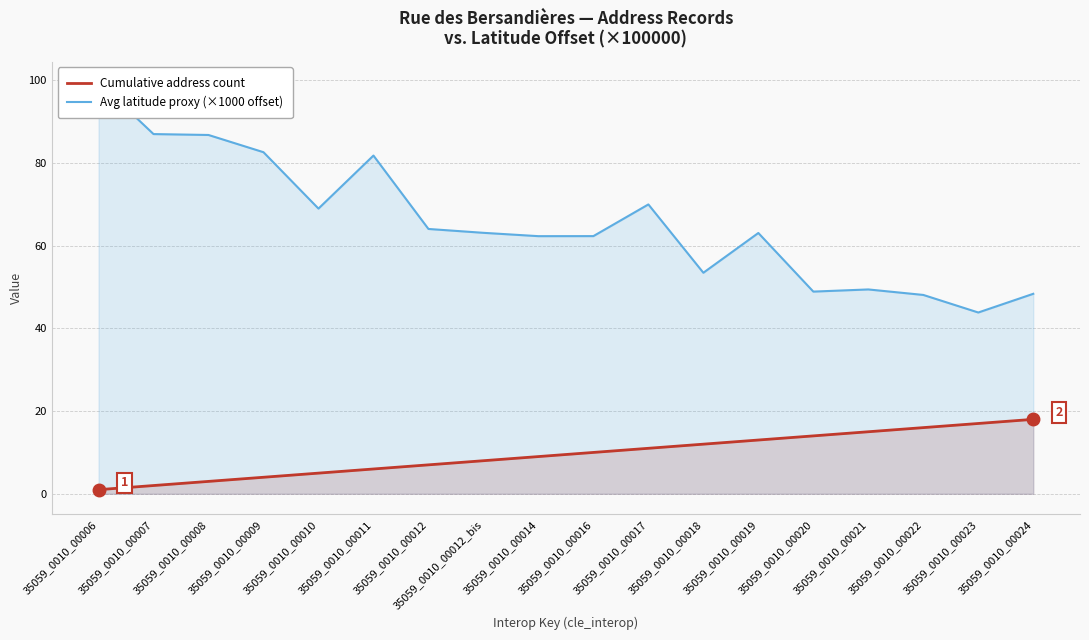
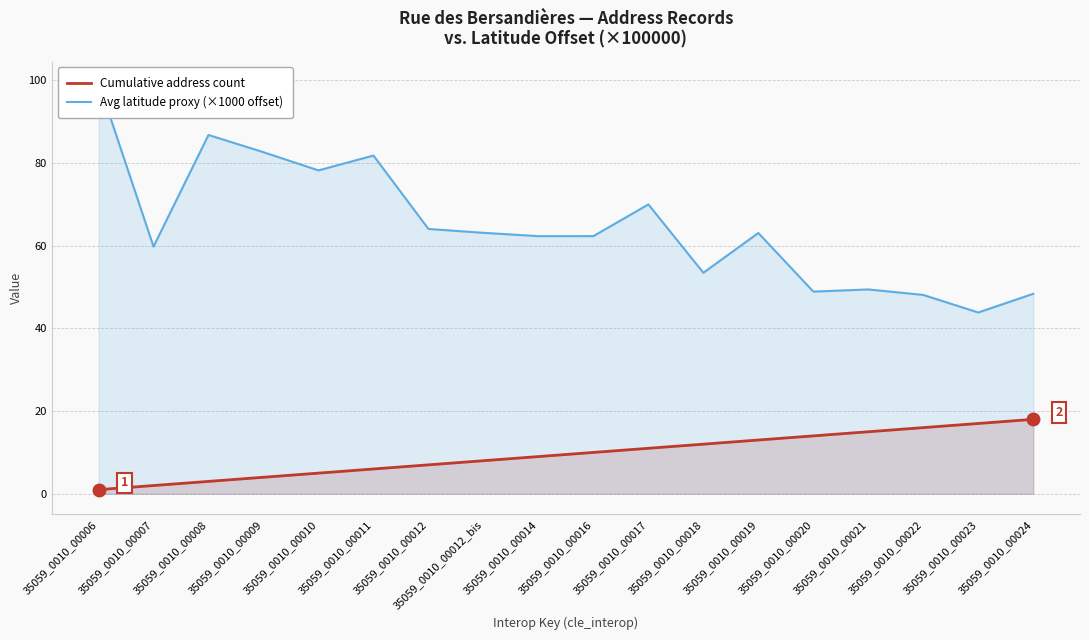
  {
    "Avg latitude proxy (×1000 offset)": {
-     "35059_0010_00007": 87,
+     "35059_0010_00007": 60,
      "35059_0010_00008": 87,
      "35059_0010_00009": 83,
-     "35059_0010_00010": 69,
+     "35059_0010_00010": 78,
      "35059_0010_00011": 82,
      "35059_0010_00012": 64,
      "35059_0010_00012_bis": 63,
      "35059_0010_00014": 62,
      "35059_0010_00016": 62,
      "35059_0010_00017": 70,
      "35059_0010_00018": 53,
      "35059_0010_00019": 63,
      "35059_0010_00020": 49,
      "35059_0010_00021": 49,
      "35059_0010_00022": 48,
      "35059_0010_00023": 44,
      "35059_0010_00024": 48
    }
  }
